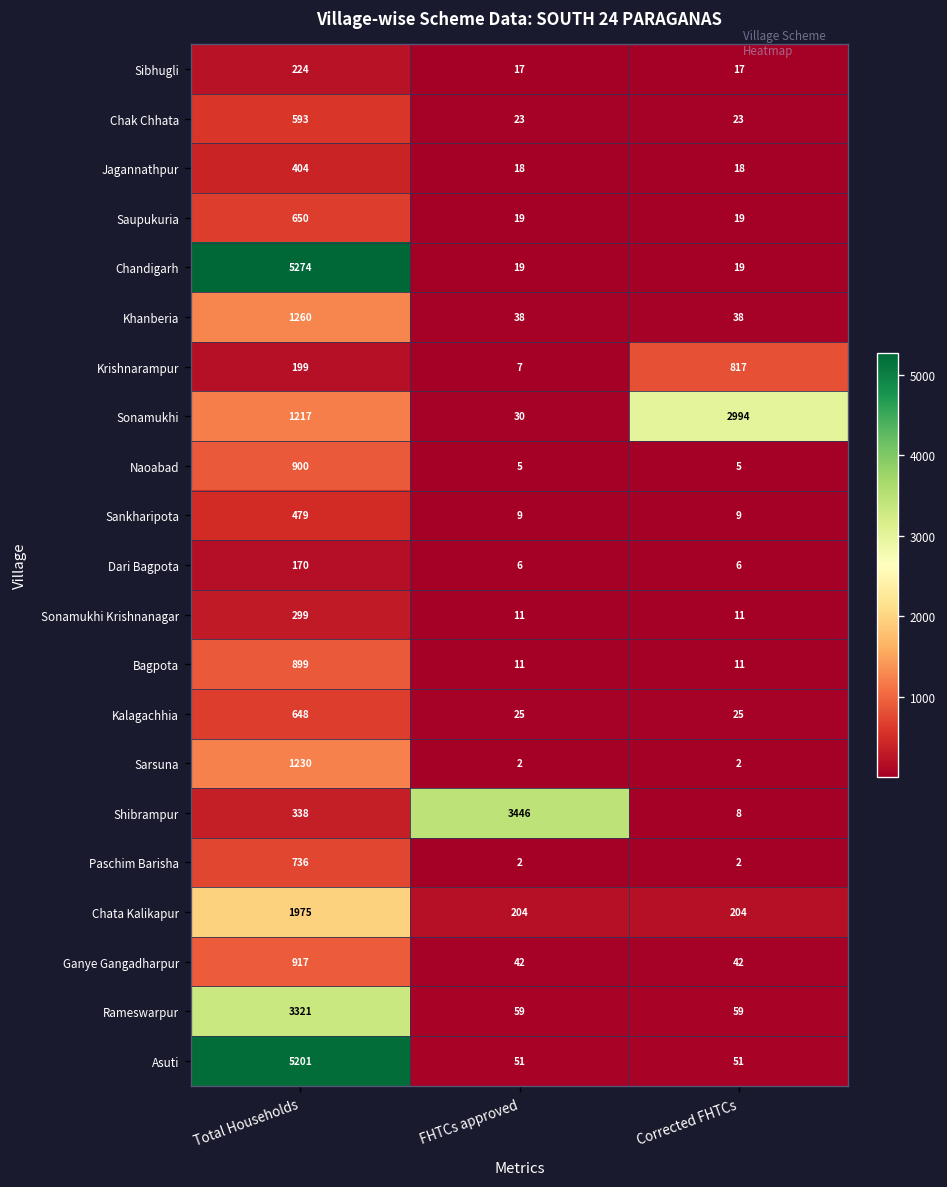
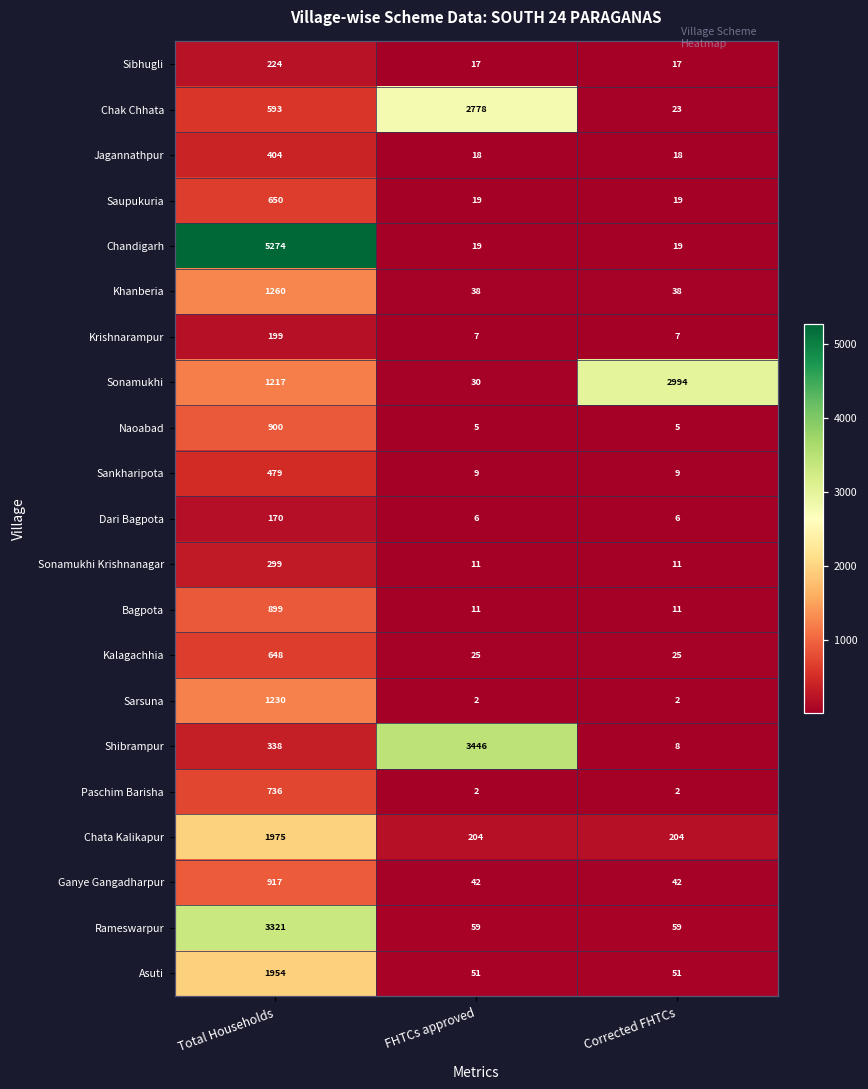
  {
    "Sibhugli": {
      "Total Households": 224,
      "FHTCs approved": 17,
      "Corrected FHTCs": 17
    },
    "Chak Chhata": {
      "Total Households": 593,
-     "FHTCs approved": 23,
+     "FHTCs approved": 2778,
      "Corrected FHTCs": 23
    },
    "Jagannathpur": {
      "Total Households": 404,
      "FHTCs approved": 18,
      "Corrected FHTCs": 18
    },
    "Saupukuria": {
      "Total Households": 650,
      "FHTCs approved": 19,
      "Corrected FHTCs": 19
    },
    "Chandigarh": {
      "Total Households": 5274,
      "FHTCs approved": 19,
      "Corrected FHTCs": 19
    },
    "Khanberia": {
      "Total Households": 1260,
      "FHTCs approved": 38,
      "Corrected FHTCs": 38
    },
    "Krishnarampur": {
      "Total Households": 199,
      "FHTCs approved": 7,
-     "Corrected FHTCs": 817
+     "Corrected FHTCs": 7
    },
    "Sonamukhi": {
      "Total Households": 1217,
      "FHTCs approved": 30,
      "Corrected FHTCs": 2994
    },
    "Naoabad": {
      "Total Households": 900,
      "FHTCs approved": 5,
      "Corrected FHTCs": 5
    },
    "Sankharipota": {
      "Total Households": 479,
      "FHTCs approved": 9,
      "Corrected FHTCs": 9
    },
    "Dari Bagpota": {
      "Total Households": 170,
      "FHTCs approved": 6,
      "Corrected FHTCs": 6
    },
    "Sonamukhi Krishnanagar": {
      "Total Households": 299,
      "FHTCs approved": 11,
      "Corrected FHTCs": 11
    },
    "Bagpota": {
      "Total Households": 899,
      "FHTCs approved": 11,
      "Corrected FHTCs": 11
    },
    "Kalagachhia": {
      "Total Households": 648,
      "FHTCs approved": 25,
      "Corrected FHTCs": 25
    },
    "Sarsuna": {
      "Total Households": 1230,
      "FHTCs approved": 2,
      "Corrected FHTCs": 2
    },
    "Shibrampur": {
      "Total Households": 338,
      "FHTCs approved": 3446,
      "Corrected FHTCs": 8
    },
    "Paschim Barisha": {
      "Total Households": 736,
      "FHTCs approved": 2,
      "Corrected FHTCs": 2
    },
    "Chata Kalikapur": {
      "Total Households": 1975,
      "FHTCs approved": 204,
      "Corrected FHTCs": 204
    },
    "Ganye Gangadharpur": {
      "Total Households": 917,
      "FHTCs approved": 42,
      "Corrected FHTCs": 42
    },
    "Rameswarpur": {
      "Total Households": 3321,
      "FHTCs approved": 59,
      "Corrected FHTCs": 59
    },
    "Asuti": {
-     "Total Households": 5201,
+     "Total Households": 1954,
      "FHTCs approved": 51,
      "Corrected FHTCs": 51
    }
  }
